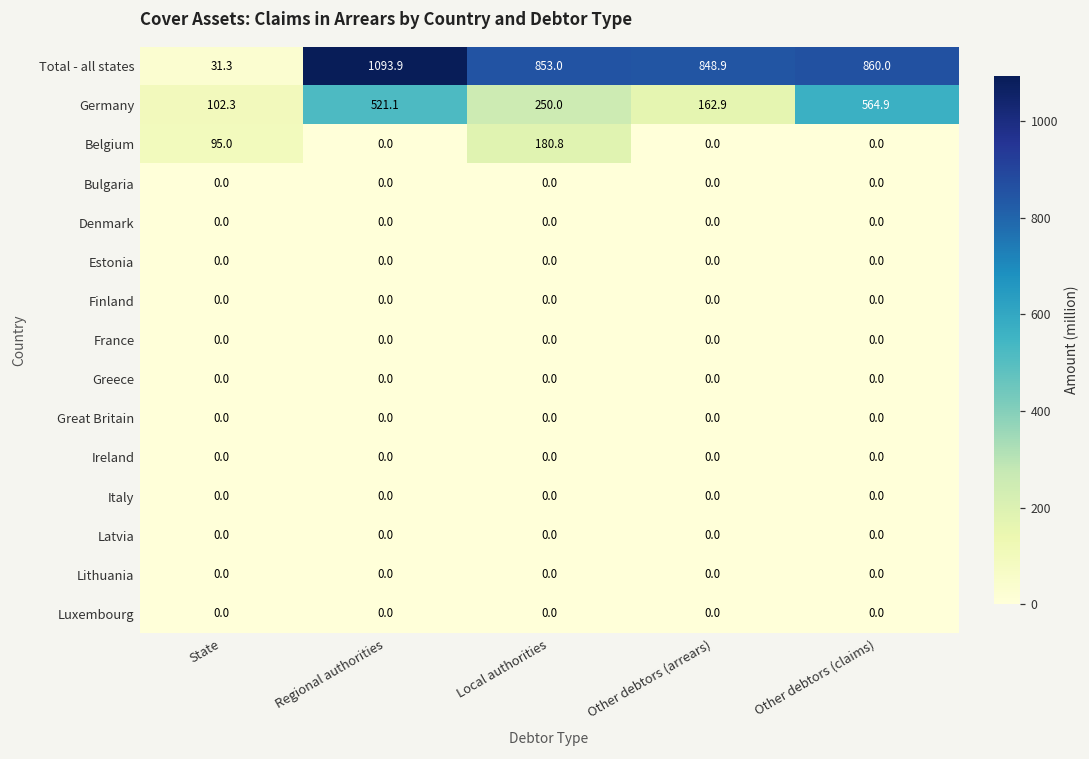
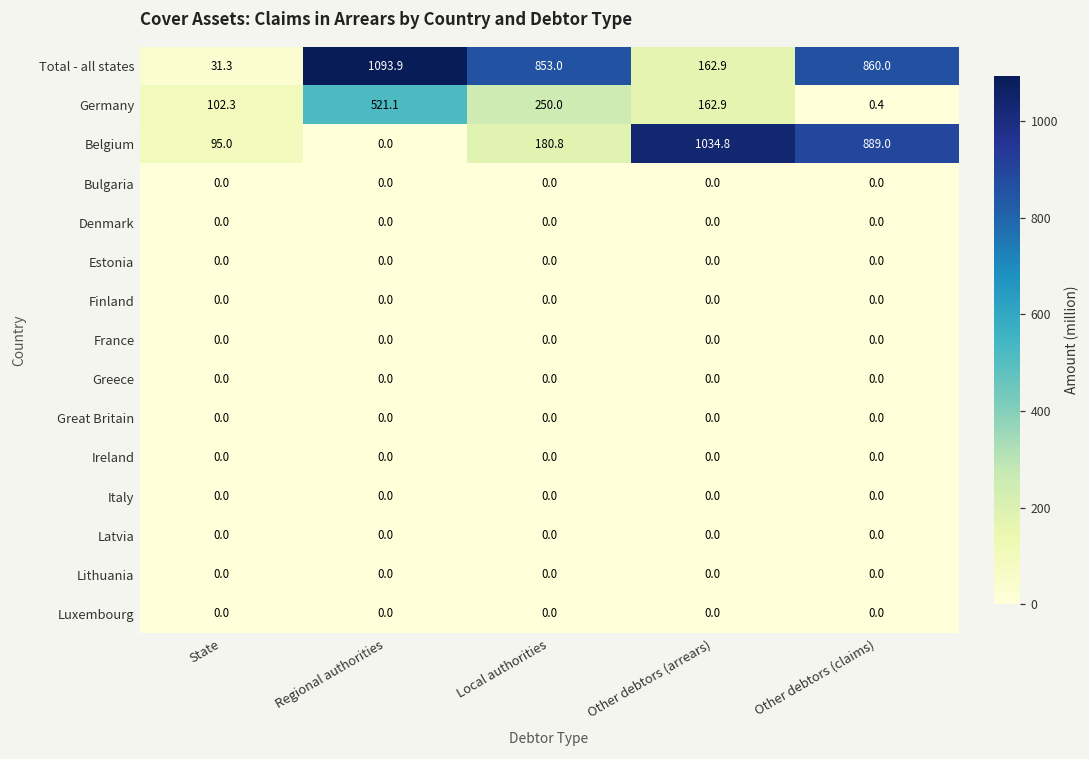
  {
    "Total - all states": {
      "State": 31.3,
      "Regional authorities": 1093.9,
      "Local authorities": 853.0,
-     "Other debtors (arrears)": 848.9,
+     "Other debtors (arrears)": 162.9,
      "Other debtors (claims)": 860.0
    },
    "Germany": {
      "State": 102.3,
      "Regional authorities": 521.1,
      "Local authorities": 250.0,
      "Other debtors (arrears)": 162.9,
-     "Other debtors (claims)": 564.9
+     "Other debtors (claims)": 0.4
    },
    "Belgium": {
      "State": 95.0,
      "Regional authorities": 0.0,
      "Local authorities": 180.8,
-     "Other debtors (arrears)": 0.0,
-     "Other debtors (claims)": 0.0
+     "Other debtors (arrears)": 1034.8,
+     "Other debtors (claims)": 889.0
    },
    "Bulgaria": {
      "State": 0.0,
      "Regional authorities": 0.0,
      "Local authorities": 0.0,
      "Other debtors (arrears)": 0.0,
      "Other debtors (claims)": 0.0
    },
    "Denmark": {
      "State": 0.0,
      "Regional authorities": 0.0,
      "Local authorities": 0.0,
      "Other debtors (arrears)": 0.0,
      "Other debtors (claims)": 0.0
    },
    "Estonia": {
      "State": 0.0,
      "Regional authorities": 0.0,
      "Local authorities": 0.0,
      "Other debtors (arrears)": 0.0,
      "Other debtors (claims)": 0.0
    },
    "Finland": {
      "State": 0.0,
      "Regional authorities": 0.0,
      "Local authorities": 0.0,
      "Other debtors (arrears)": 0.0,
      "Other debtors (claims)": 0.0
    },
    "France": {
      "State": 0.0,
      "Regional authorities": 0.0,
      "Local authorities": 0.0,
      "Other debtors (arrears)": 0.0,
      "Other debtors (claims)": 0.0
    },
    "Greece": {
      "State": 0.0,
      "Regional authorities": 0.0,
      "Local authorities": 0.0,
      "Other debtors (arrears)": 0.0,
      "Other debtors (claims)": 0.0
    },
    "Great Britain": {
      "State": 0.0,
      "Regional authorities": 0.0,
      "Local authorities": 0.0,
      "Other debtors (arrears)": 0.0,
      "Other debtors (claims)": 0.0
    },
    "Ireland": {
      "State": 0.0,
      "Regional authorities": 0.0,
      "Local authorities": 0.0,
      "Other debtors (arrears)": 0.0,
      "Other debtors (claims)": 0.0
    },
    "Italy": {
      "State": 0.0,
      "Regional authorities": 0.0,
      "Local authorities": 0.0,
      "Other debtors (arrears)": 0.0,
      "Other debtors (claims)": 0.0
    },
    "Latvia": {
      "State": 0.0,
      "Regional authorities": 0.0,
      "Local authorities": 0.0,
      "Other debtors (arrears)": 0.0,
      "Other debtors (claims)": 0.0
    },
    "Lithuania": {
      "State": 0.0,
      "Regional authorities": 0.0,
      "Local authorities": 0.0,
      "Other debtors (arrears)": 0.0,
      "Other debtors (claims)": 0.0
    },
    "Luxembourg": {
      "State": 0.0,
      "Regional authorities": 0.0,
      "Local authorities": 0.0,
      "Other debtors (arrears)": 0.0,
      "Other debtors (claims)": 0.0
    }
  }
